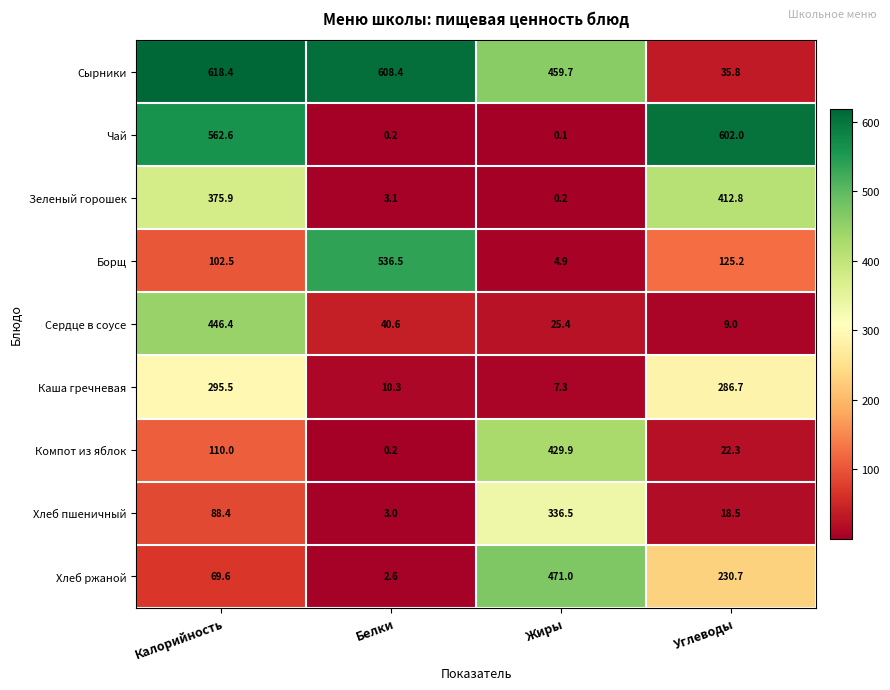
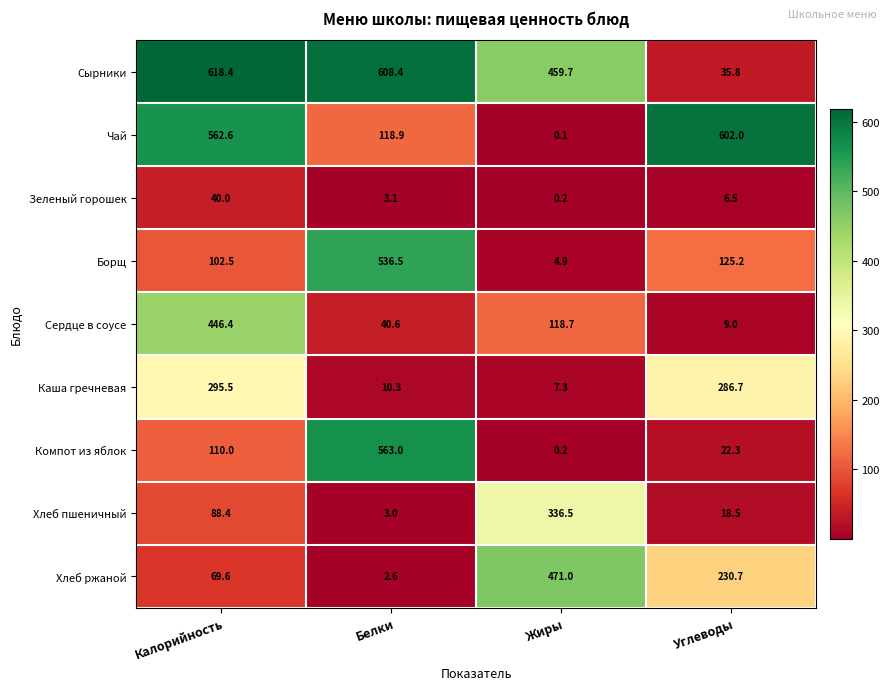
  {
    "Сырники": {
      "Калорийность": 618.4,
      "Белки": 608.4,
      "Жиры": 459.7,
      "Углеводы": 35.8
    },
    "Чай": {
      "Калорийность": 562.6,
-     "Белки": 0.2,
+     "Белки": 118.9,
      "Жиры": 0.1,
      "Углеводы": 602.0
    },
    "Зеленый горошек": {
-     "Калорийность": 375.9,
+     "Калорийность": 40.0,
      "Белки": 3.1,
      "Жиры": 0.2,
-     "Углеводы": 412.8
+     "Углеводы": 6.5
    },
    "Борщ": {
      "Калорийность": 102.5,
      "Белки": 536.5,
      "Жиры": 4.9,
      "Углеводы": 125.2
    },
    "Сердце в соусе": {
      "Калорийность": 446.4,
      "Белки": 40.6,
-     "Жиры": 25.4,
+     "Жиры": 118.7,
      "Углеводы": 9.0
    },
    "Каша гречневая": {
      "Калорийность": 295.5,
      "Белки": 10.3,
      "Жиры": 7.3,
      "Углеводы": 286.7
    },
    "Компот из яблок": {
      "Калорийность": 110.0,
-     "Белки": 0.2,
-     "Жиры": 429.9,
+     "Белки": 563.0,
+     "Жиры": 0.2,
      "Углеводы": 22.3
    },
    "Хлеб пшеничный": {
      "Калорийность": 88.4,
      "Белки": 3.0,
      "Жиры": 336.5,
      "Углеводы": 18.5
    },
    "Хлеб ржаной": {
      "Калорийность": 69.6,
      "Белки": 2.6,
      "Жиры": 471.0,
      "Углеводы": 230.7
    }
  }
